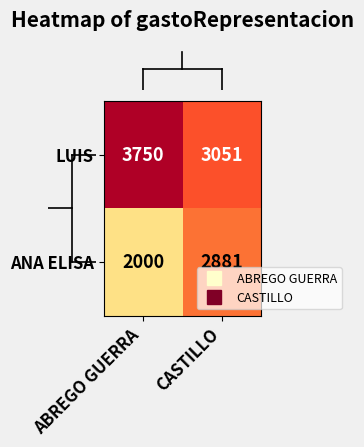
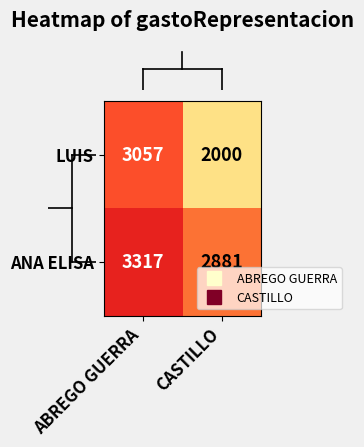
  {
    "LUIS": {
-     "ABREGO GUERRA": 3750,
-     "CASTILLO": 3051
+     "ABREGO GUERRA": 3057,
+     "CASTILLO": 2000
    },
    "ANA ELISA": {
-     "ABREGO GUERRA": 2000
+     "ABREGO GUERRA": 3317
    }
  }
